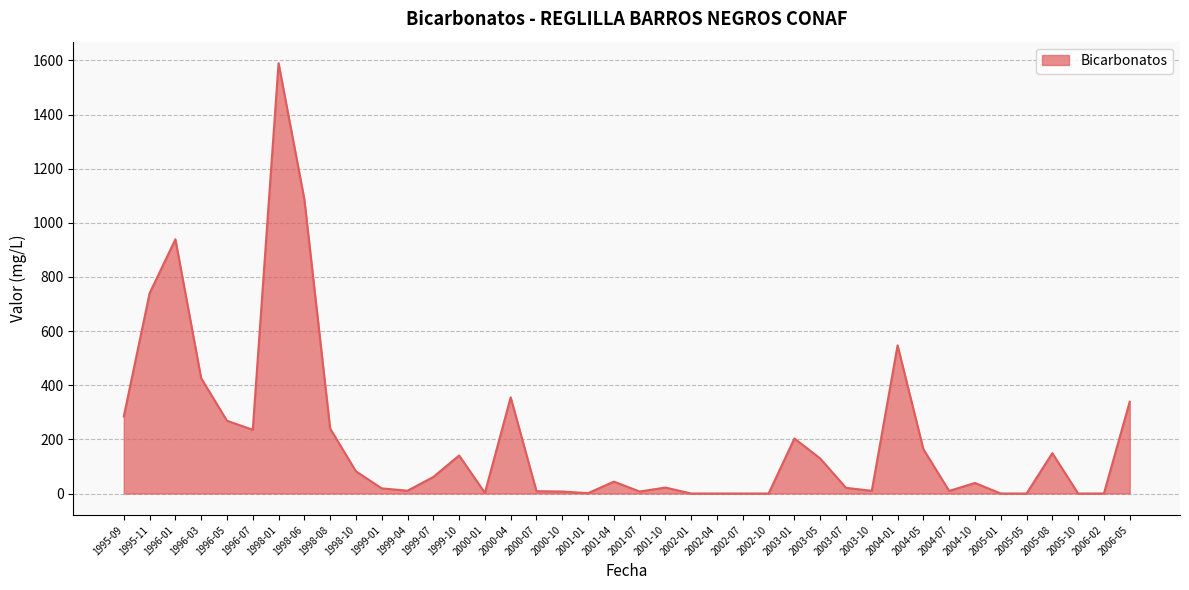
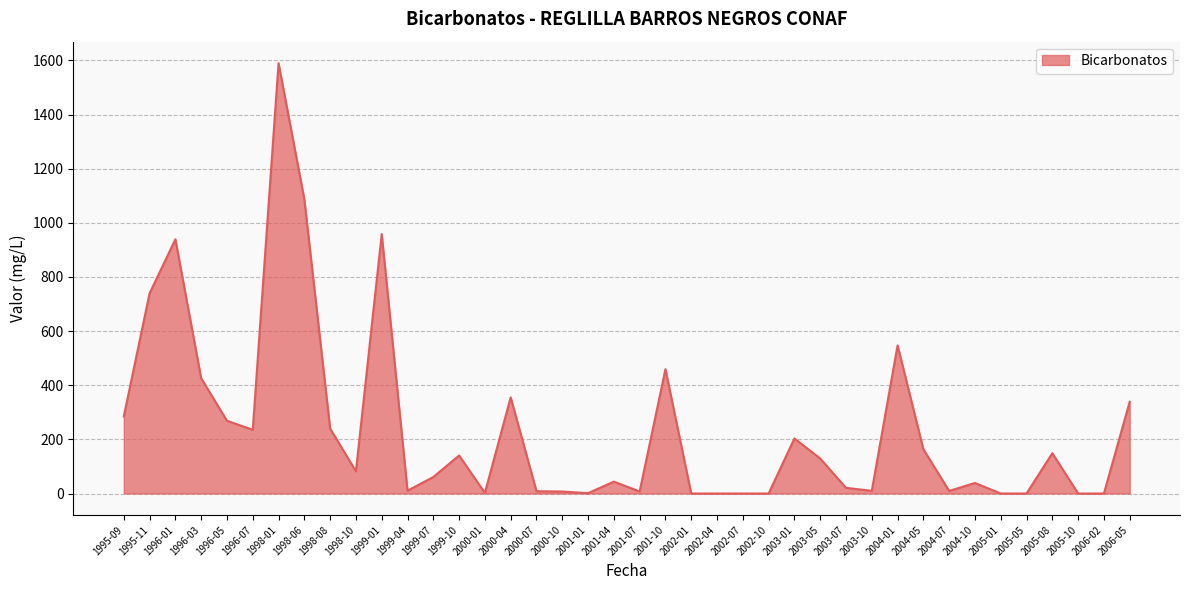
  {
    "1995-09": 280,
    "1995-11": 740,
    "1996-01": 940,
    "1996-03": 430,
    "1996-05": 270,
    "1996-07": 240,
    "1998-01": 1590,
    "1998-06": 1090,
    "1998-08": 240,
    "1998-10": 80,
-   "1999-01": 20,
+   "1999-01": 960,
    "1999-04": 10,
    "1999-07": 60,
    "1999-10": 140,
    "2000-01": 0,
    "2000-04": 360,
    "2000-07": 10,
    "2000-10": 10,
    "2001-01": 0,
    "2001-04": 40,
    "2001-07": 10,
-   "2001-10": 20,
+   "2001-10": 460,
    "2002-01": 0,
    "2002-04": 0,
    "2002-07": 0,
    "2002-10": 0,
    "2003-01": 200,
    "2003-05": 130,
    "2003-07": 20,
    "2003-10": 10,
    "2004-01": 550,
    "2004-05": 160,
    "2004-07": 10,
    "2004-10": 40,
    "2005-01": 0,
    "2005-05": 0,
    "2005-08": 150,
    "2005-10": 0,
    "2006-02": 0,
    "2006-05": 340
  }
